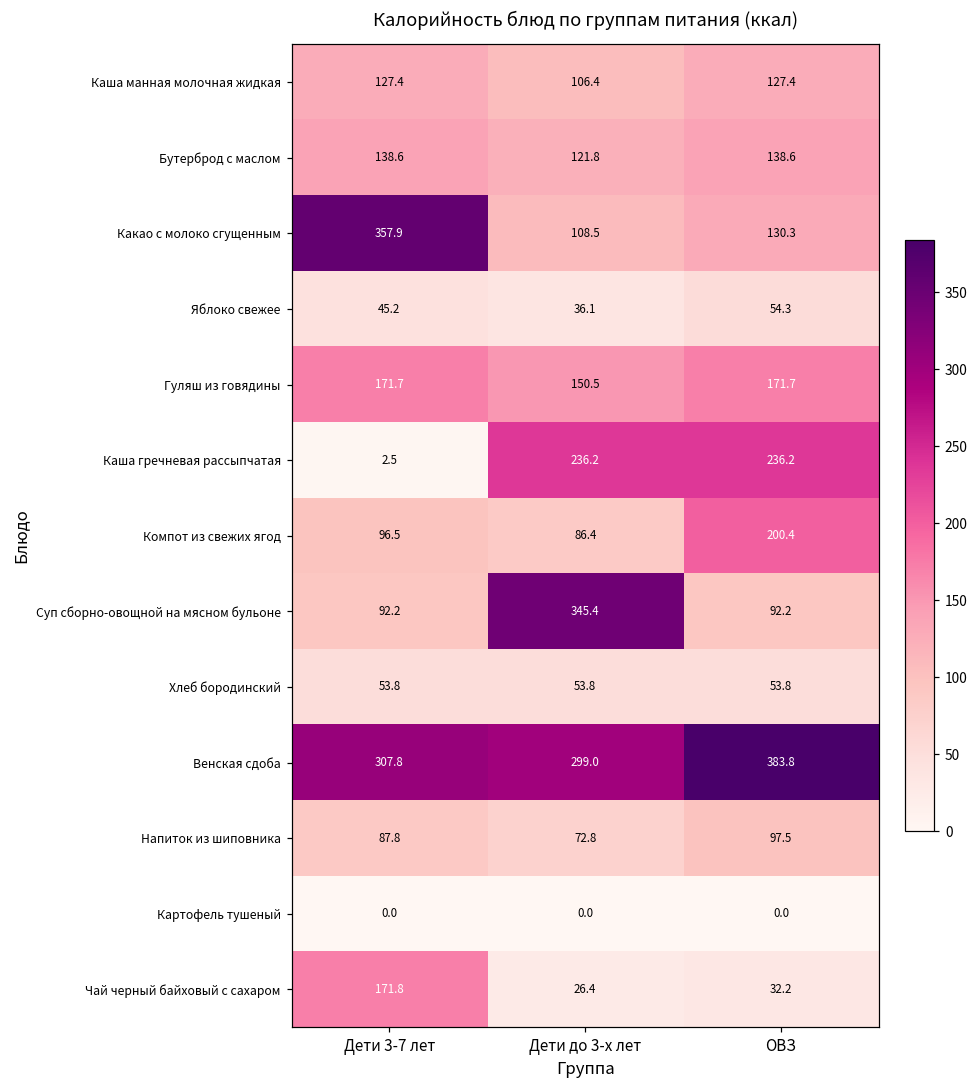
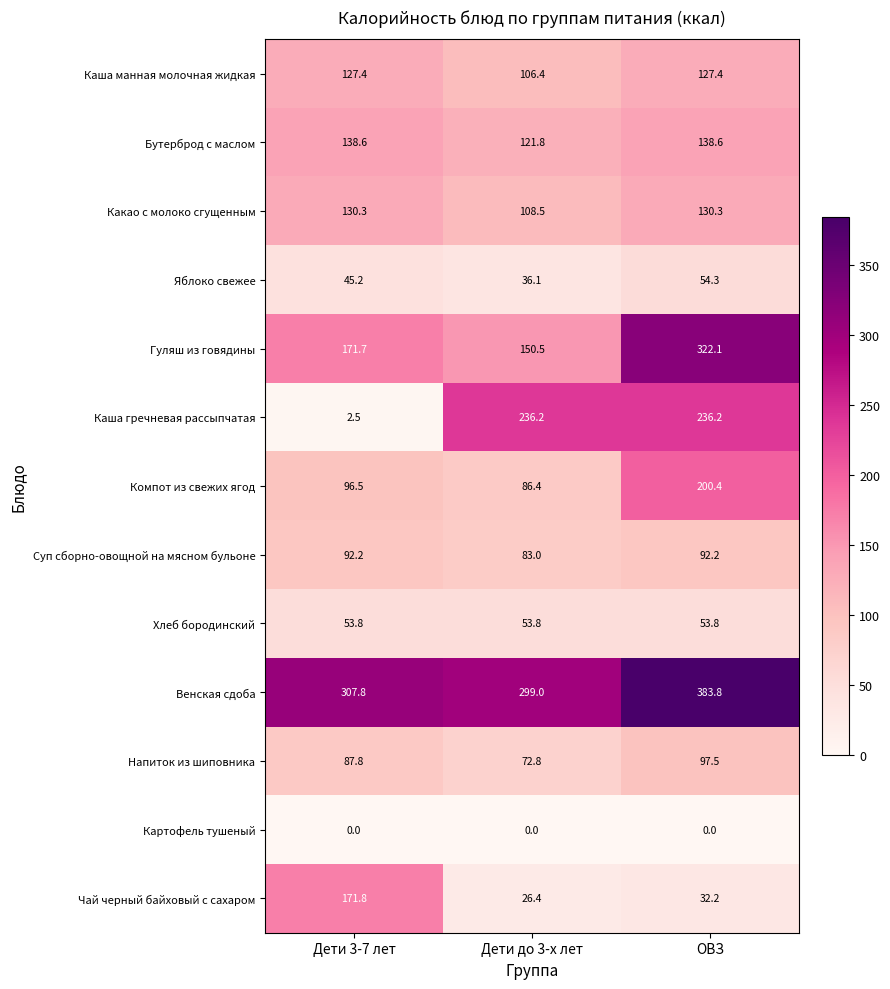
  {
    "Каша манная молочная жидкая": {
      "Дети 3-7 лет": 127.4,
      "Дети до 3-х лет": 106.4,
      "ОВЗ": 127.4
    },
    "Бутерброд с маслом": {
      "Дети 3-7 лет": 138.6,
      "Дети до 3-х лет": 121.8,
      "ОВЗ": 138.6
    },
    "Какао с молоко сгущенным": {
-     "Дети 3-7 лет": 357.9,
+     "Дети 3-7 лет": 130.3,
      "Дети до 3-х лет": 108.5,
      "ОВЗ": 130.3
    },
    "Яблоко свежее": {
      "Дети 3-7 лет": 45.2,
      "Дети до 3-х лет": 36.1,
      "ОВЗ": 54.3
    },
    "Гуляш из говядины": {
      "Дети 3-7 лет": 171.7,
      "Дети до 3-х лет": 150.5,
-     "ОВЗ": 171.7
+     "ОВЗ": 322.1
    },
    "Каша гречневая рассыпчатая": {
      "Дети 3-7 лет": 2.5,
      "Дети до 3-х лет": 236.2,
      "ОВЗ": 236.2
    },
    "Компот из свежих ягод": {
      "Дети 3-7 лет": 96.5,
      "Дети до 3-х лет": 86.4,
      "ОВЗ": 200.4
    },
    "Суп сборно-овощной на мясном бульоне": {
      "Дети 3-7 лет": 92.2,
-     "Дети до 3-х лет": 345.4,
+     "Дети до 3-х лет": 83.0,
      "ОВЗ": 92.2
    },
    "Хлеб бородинский": {
      "Дети 3-7 лет": 53.8,
      "Дети до 3-х лет": 53.8,
      "ОВЗ": 53.8
    },
    "Венская сдоба": {
      "Дети 3-7 лет": 307.8,
      "Дети до 3-х лет": 299.0,
      "ОВЗ": 383.8
    },
    "Напиток из шиповника": {
      "Дети 3-7 лет": 87.8,
      "Дети до 3-х лет": 72.8,
      "ОВЗ": 97.5
    },
    "Картофель тушеный": {
      "Дети 3-7 лет": 0.0,
      "Дети до 3-х лет": 0.0,
      "ОВЗ": 0.0
    },
    "Чай черный байховый с сахаром": {
      "Дети 3-7 лет": 171.8,
      "Дети до 3-х лет": 26.4,
      "ОВЗ": 32.2
    }
  }
